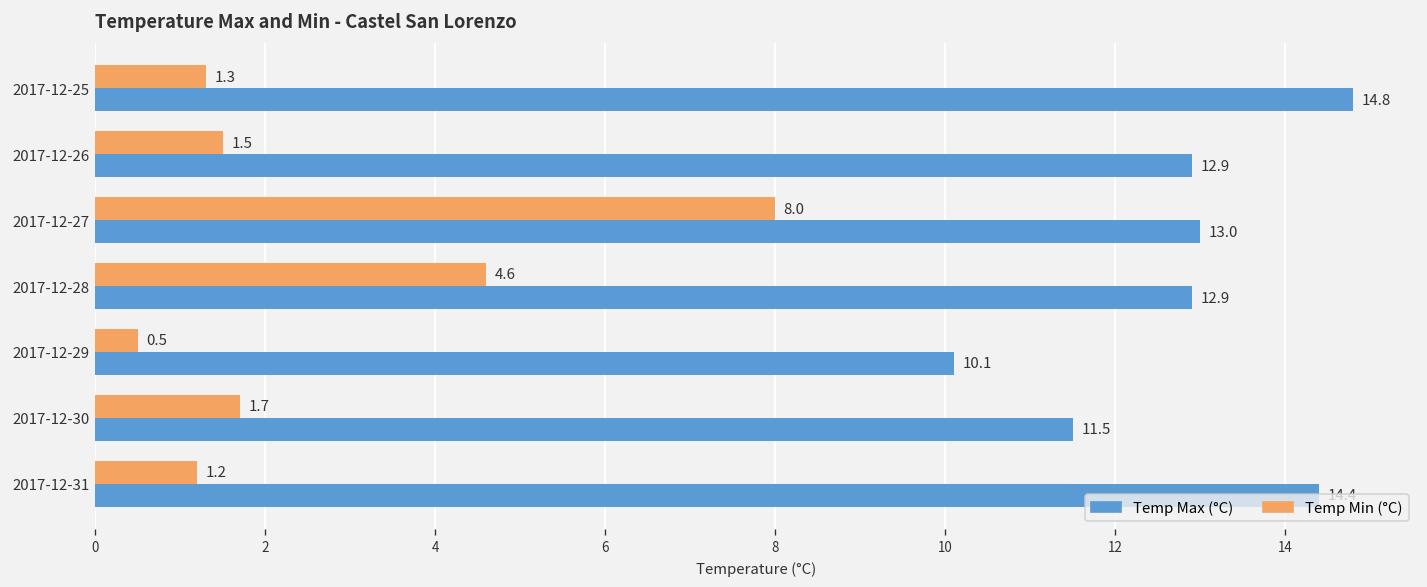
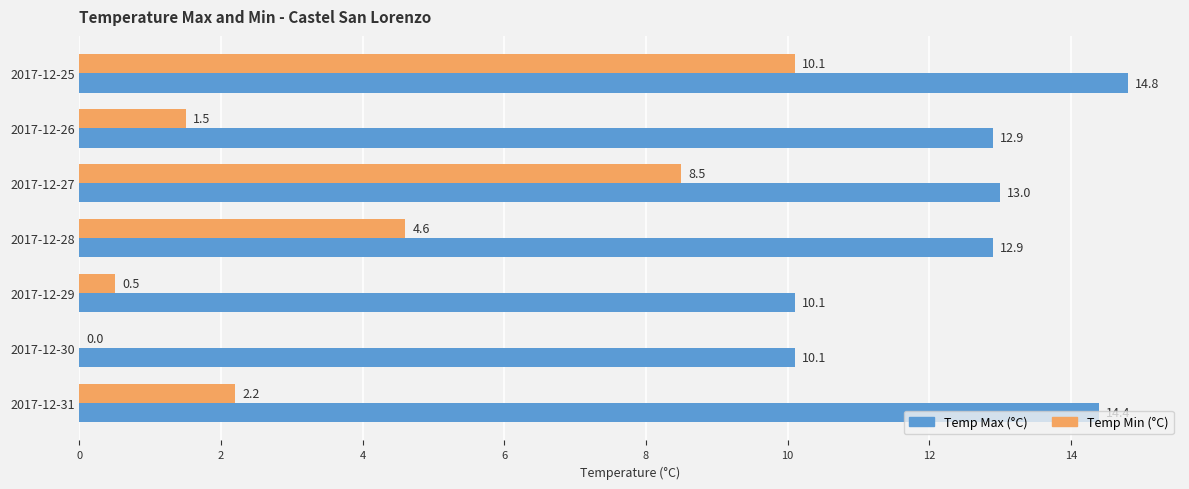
  {
    "Temp Max (°C)": {
      "2017-12-25": 14.8,
      "2017-12-26": 12.9,
      "2017-12-27": 13.0,
      "2017-12-28": 12.9,
      "2017-12-29": 10.1,
-     "2017-12-30": 11.5
+     "2017-12-30": 10.1
    },
    "Temp Min (°C)": {
-     "2017-12-25": 1.3,
+     "2017-12-25": 10.1,
      "2017-12-26": 1.5,
-     "2017-12-27": 8.0,
+     "2017-12-27": 8.5,
      "2017-12-28": 4.6,
      "2017-12-29": 0.5,
-     "2017-12-30": 1.7,
-     "2017-12-31": 1.2
+     "2017-12-30": 0.0,
+     "2017-12-31": 2.2
    }
  }
